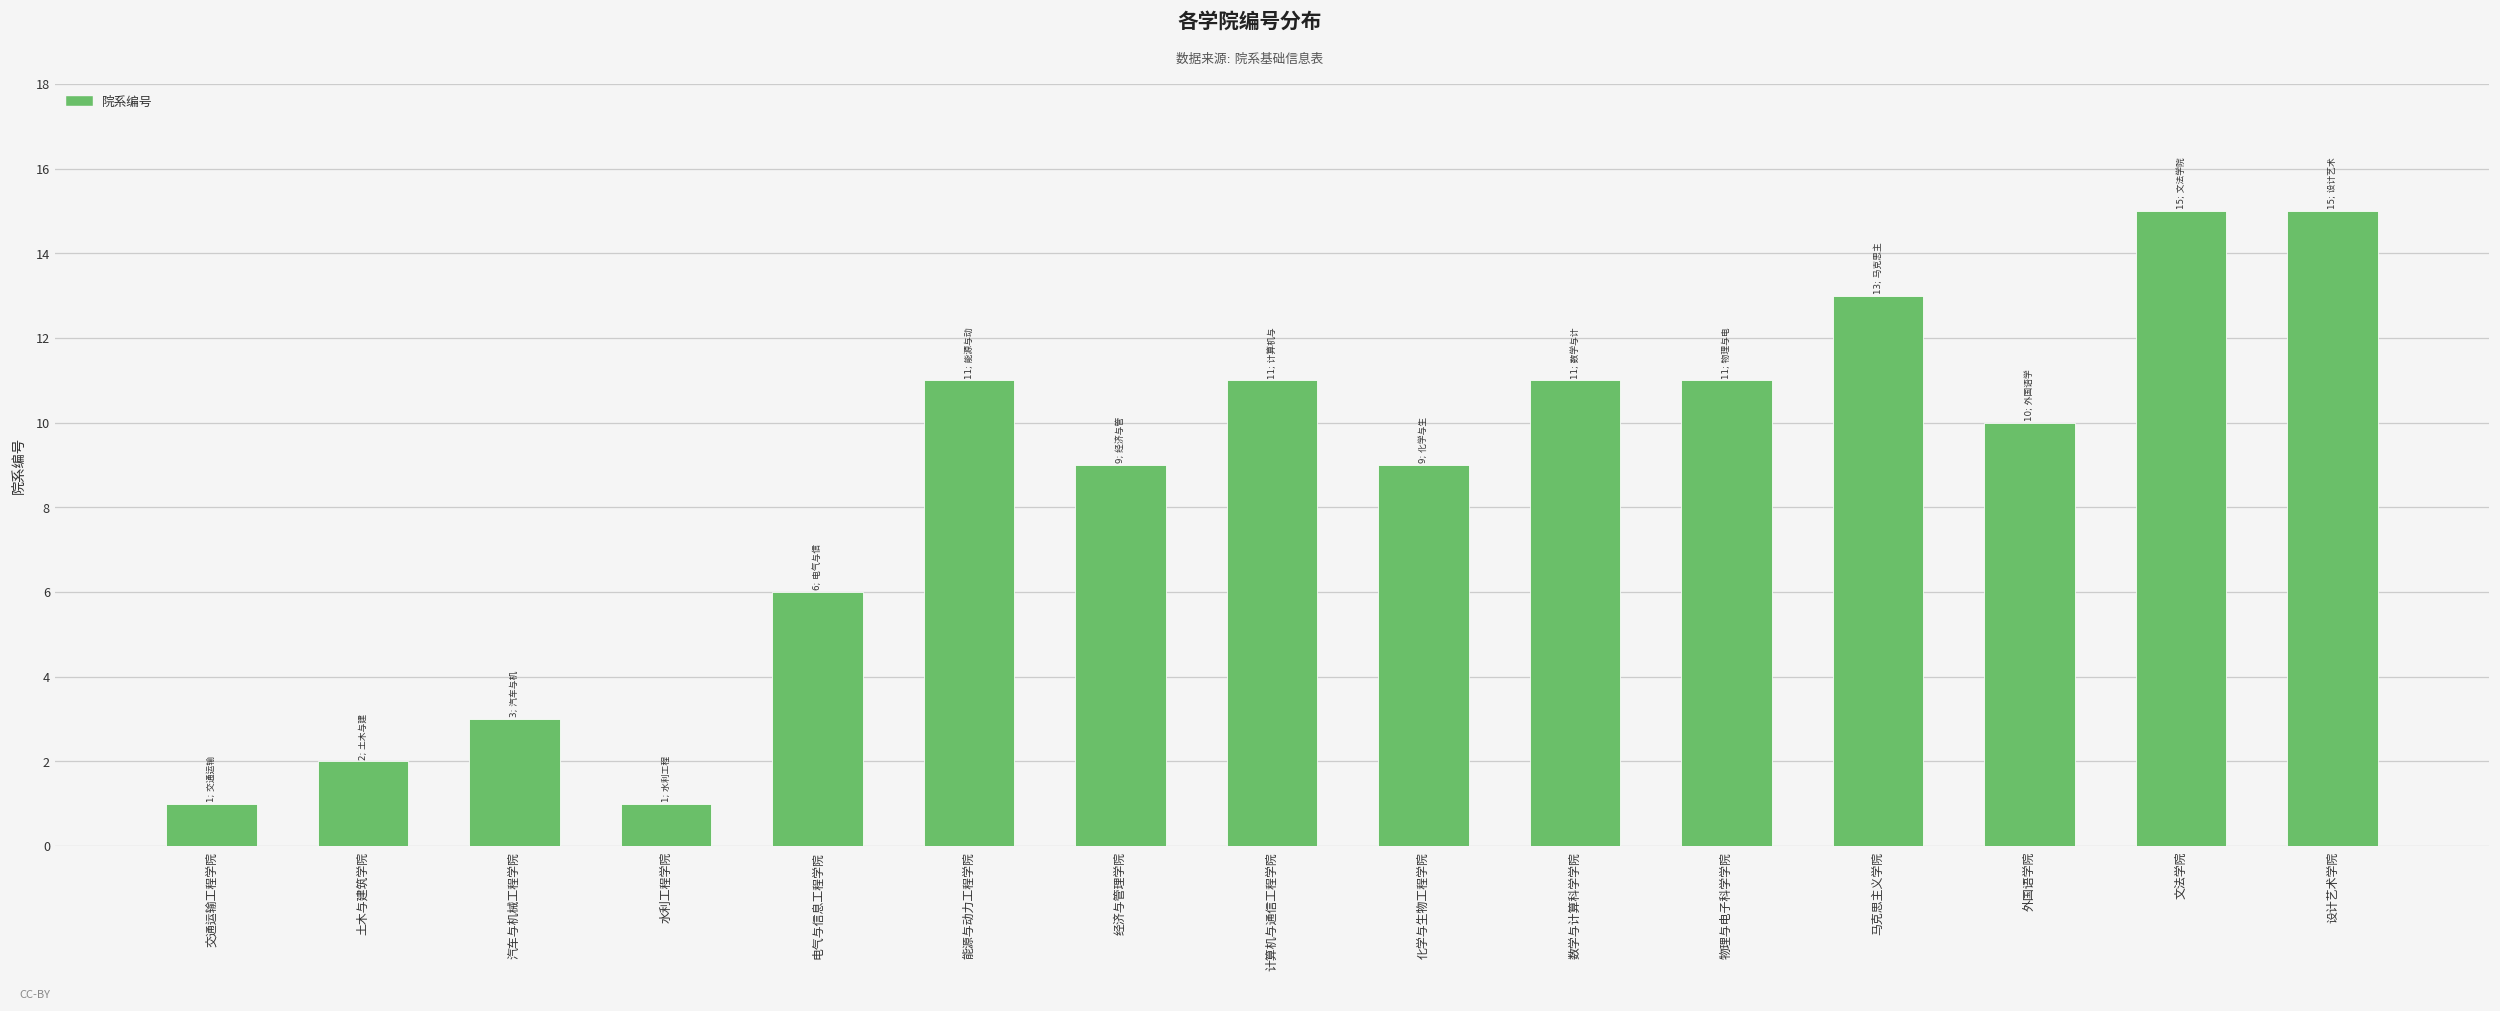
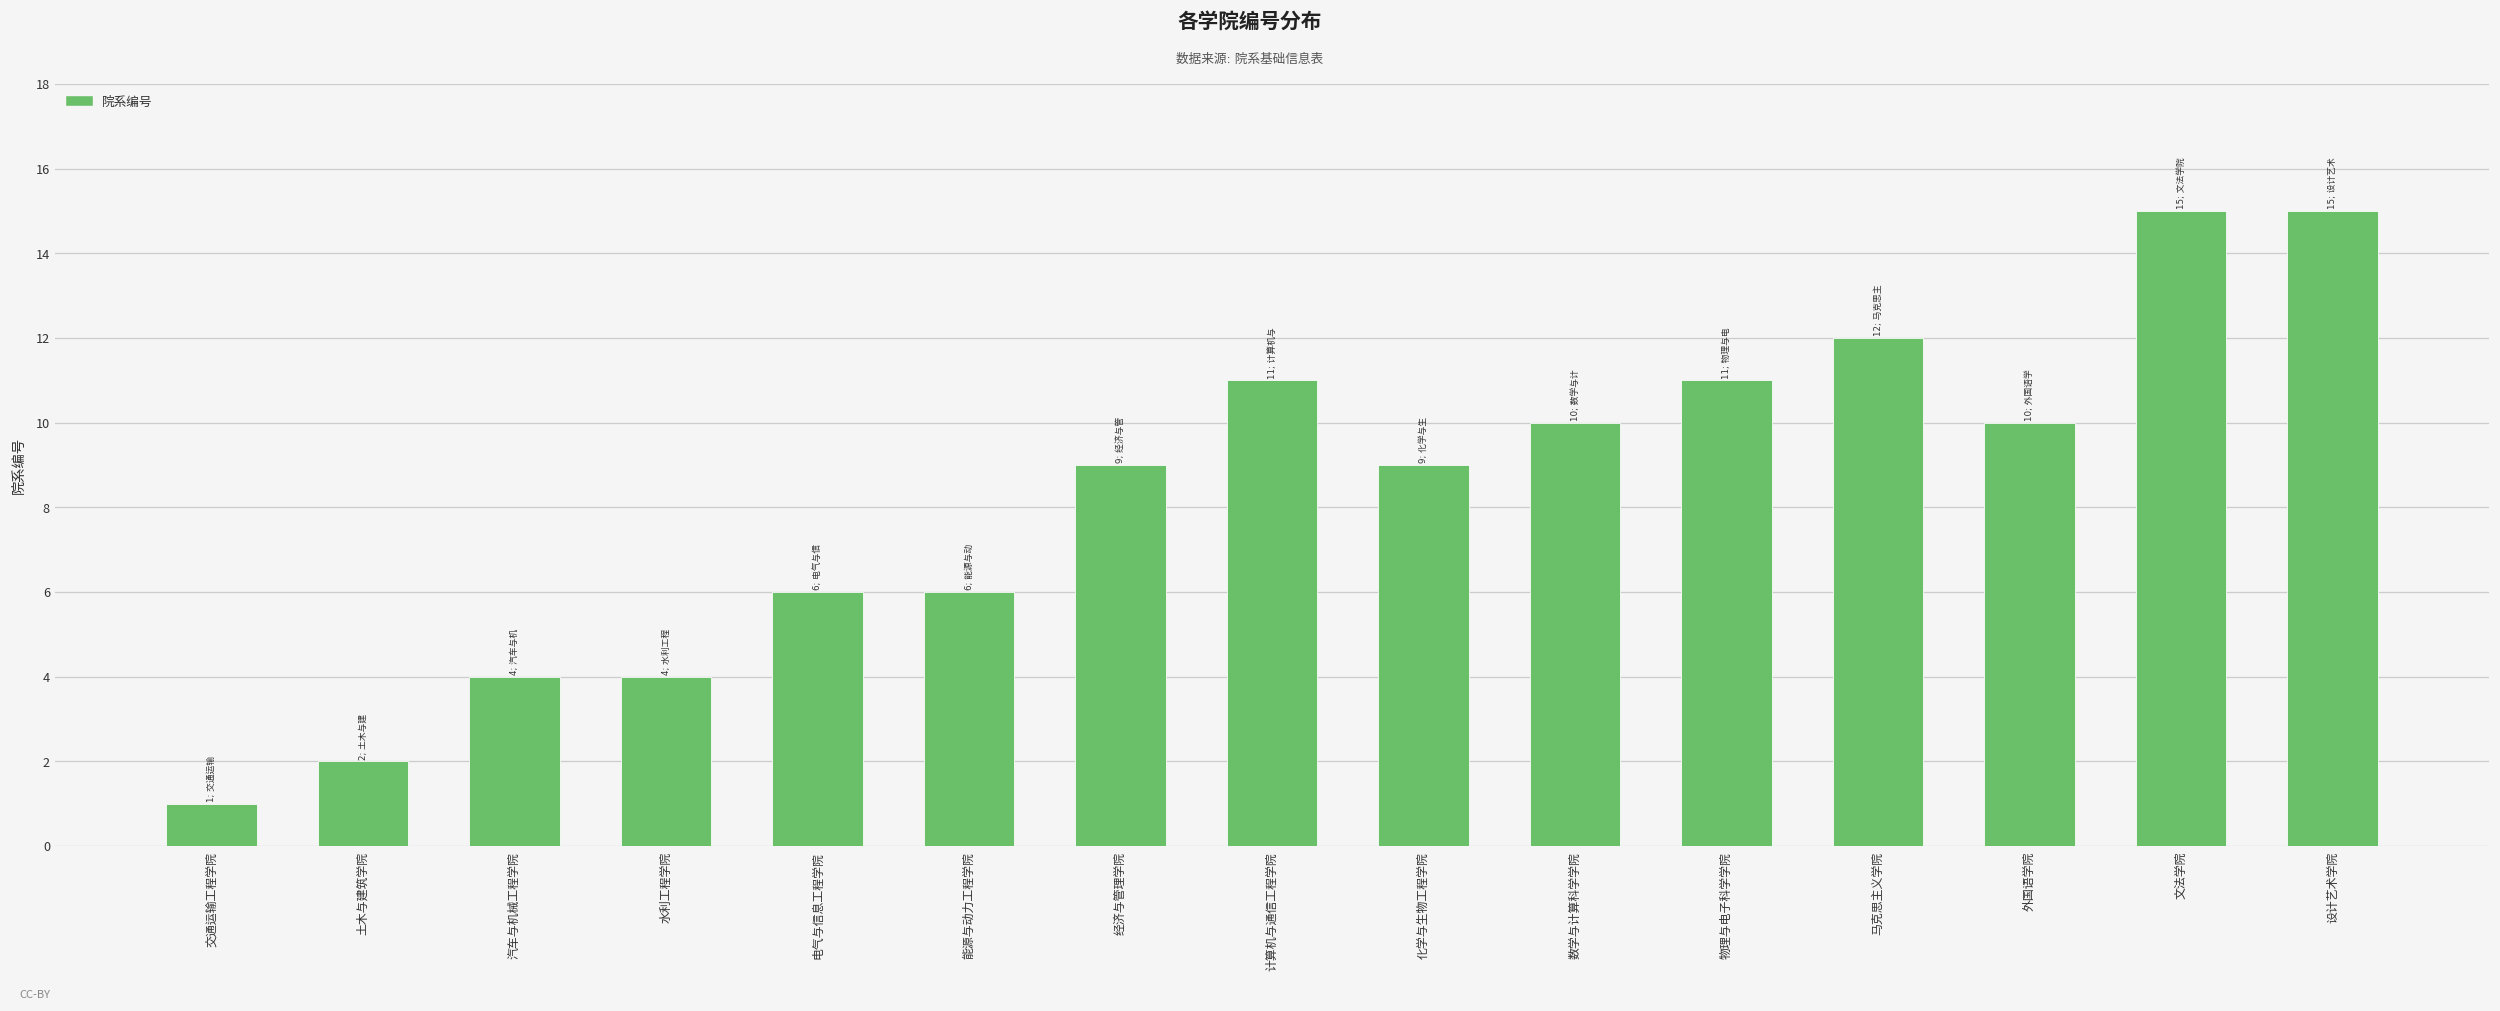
  {
    "交通运输工程学院": "1;",
    "土木与建筑学院": "2;",
-   "汽车与机械工程学院": "3;",
-   "水利工程学院": "1;",
+   "汽车与机械工程学院": "4;",
+   "水利工程学院": "4;",
    "电气与信息工程学院": "6;",
-   "能源与动力工程学院": "11;",
+   "能源与动力工程学院": "6;",
    "经济与管理学院": "9;",
    "计算机与通信工程学院": "11;",
    "化学与生物工程学院": "9;",
-   "数学与计算科学学院": "11;",
+   "数学与计算科学学院": "10;",
    "物理与电子科学学院": "11;",
-   "马克思主义学院": "13;",
+   "马克思主义学院": "12;",
    "外国语学院": "10;",
    "文法学院": "15;",
    "设计艺术学院": "15;"
  }
